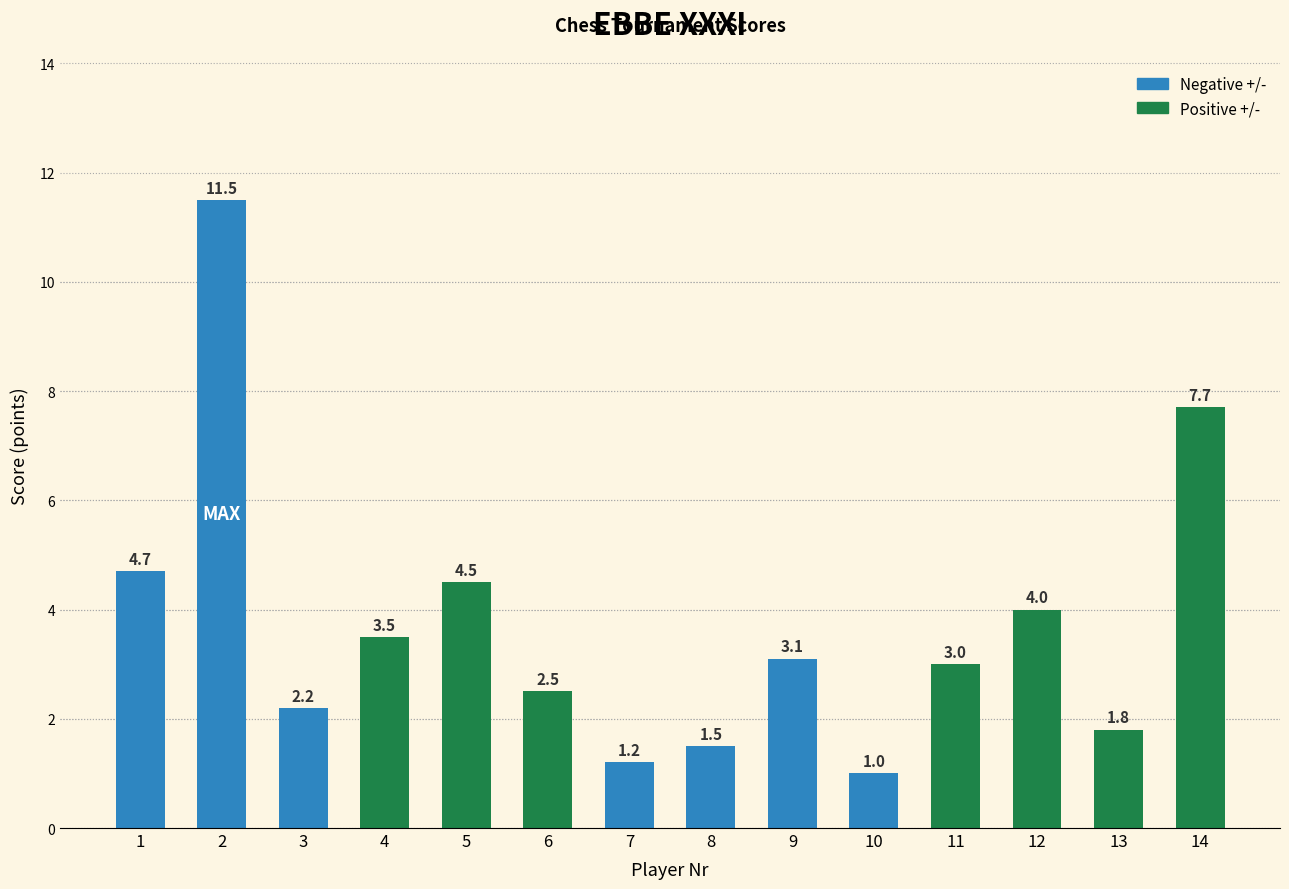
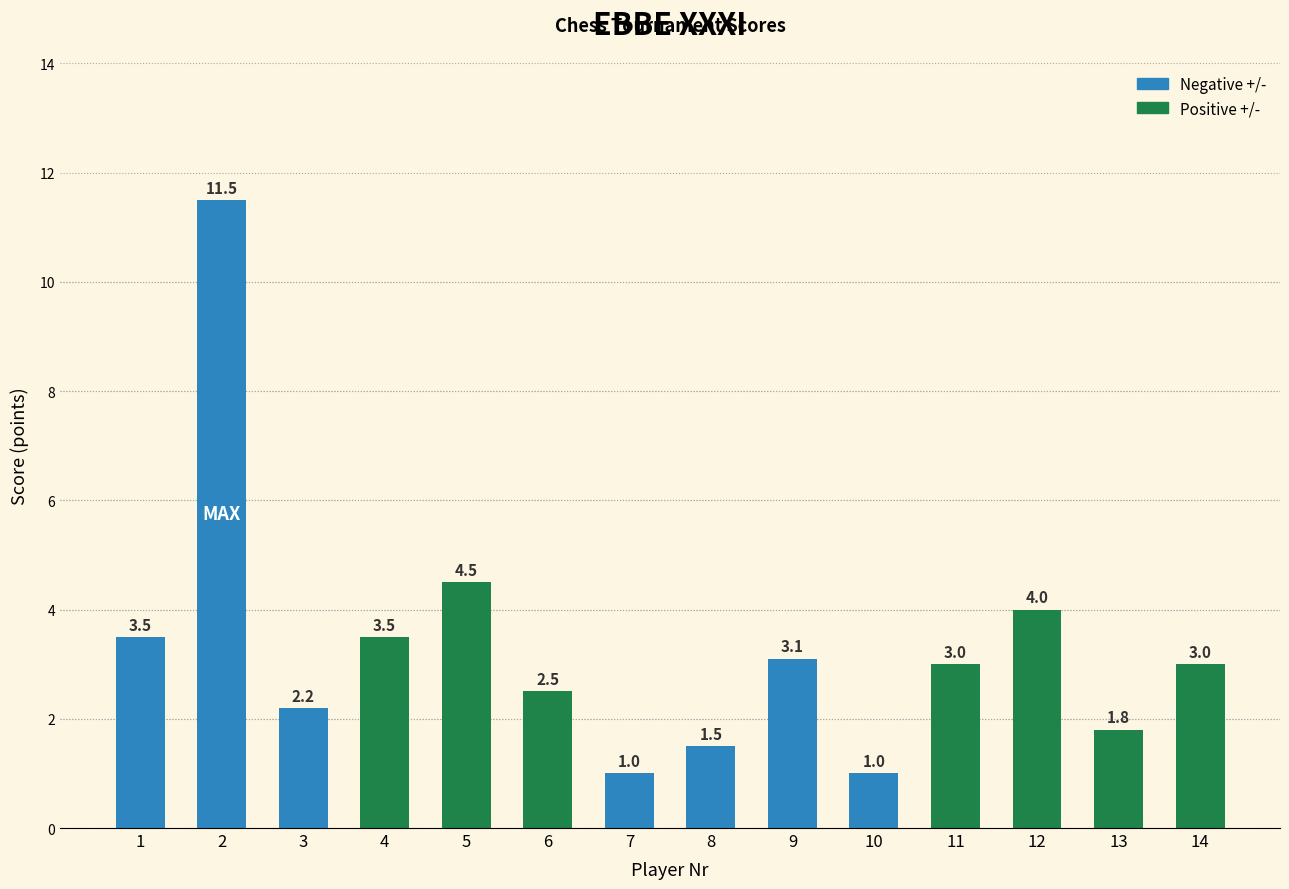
  {
-   "1": 4.7,
+   "1": 3.5,
    "2": 11.5,
    "3": 2.2,
    "4": 3.5,
    "5": 4.5,
    "6": 2.5,
-   "7": 1.2,
+   "7": 1.0,
    "8": 1.5,
    "9": 3.1,
    "10": 1.0,
    "11": 3.0,
    "12": 4.0,
    "13": 1.8,
-   "14": 7.7
+   "14": 3.0
  }
